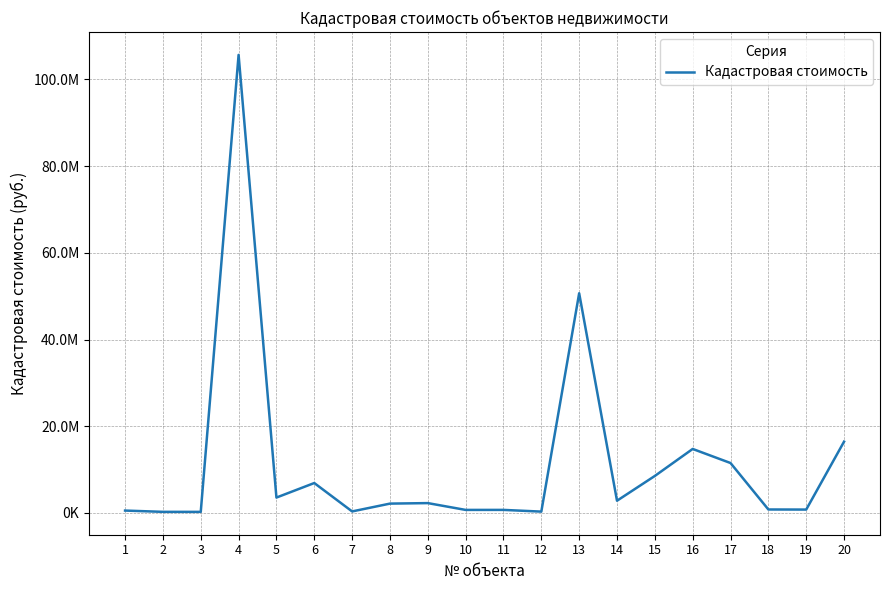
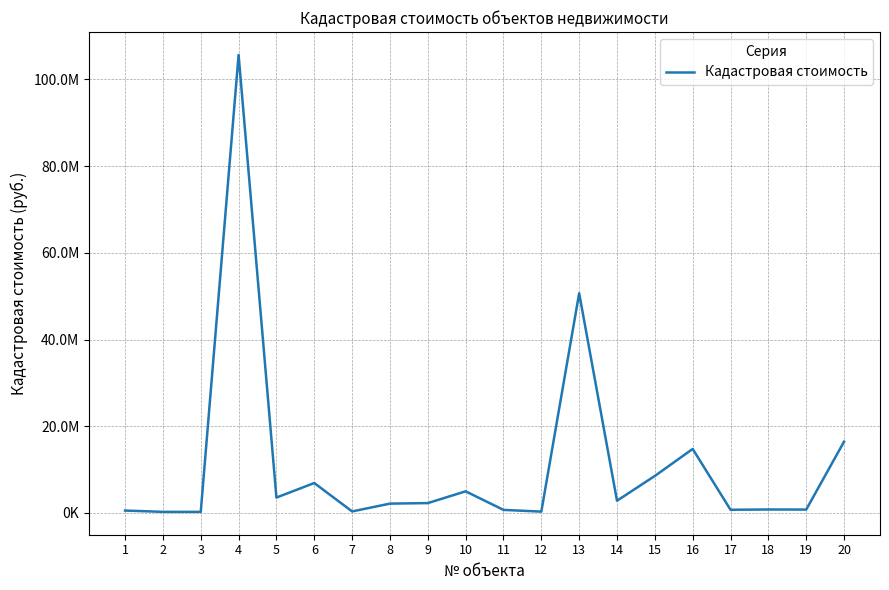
  {
    "1": 1000000,
    "2": 0,
    "3": 0,
    "4": 106000000,
    "5": 4000000,
    "6": 7000000,
    "7": 0,
    "8": 2000000,
    "9": 2000000,
-   "10": 1000000,
+   "10": 5000000,
    "11": 1000000,
    "12": 0,
    "13": 51000000,
    "14": 3000000,
    "15": 9000000,
    "16": 15000000,
-   "17": 12000000,
+   "17": 1000000,
    "18": 1000000,
    "19": 1000000,
    "20": 16000000
  }
